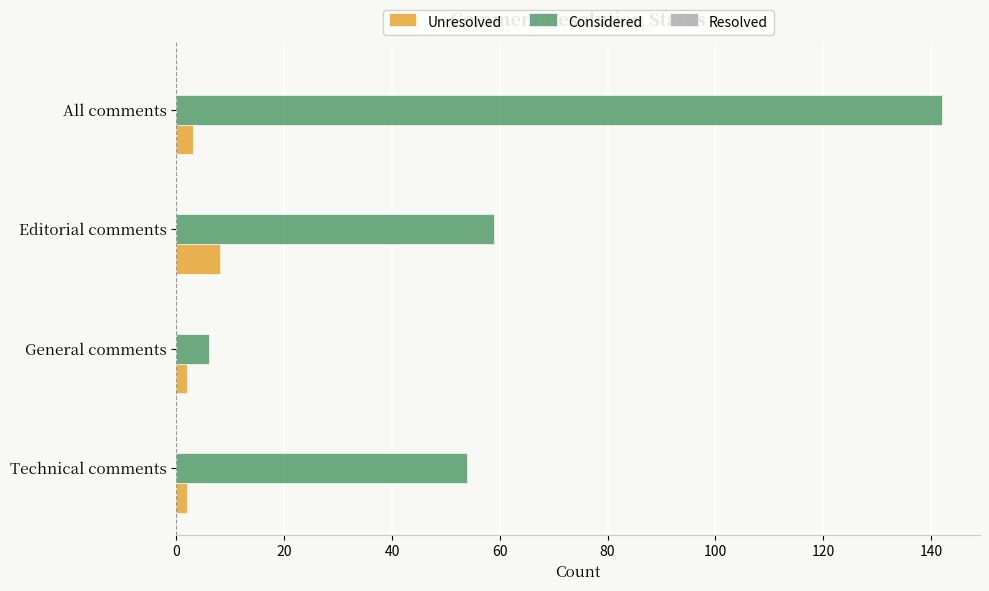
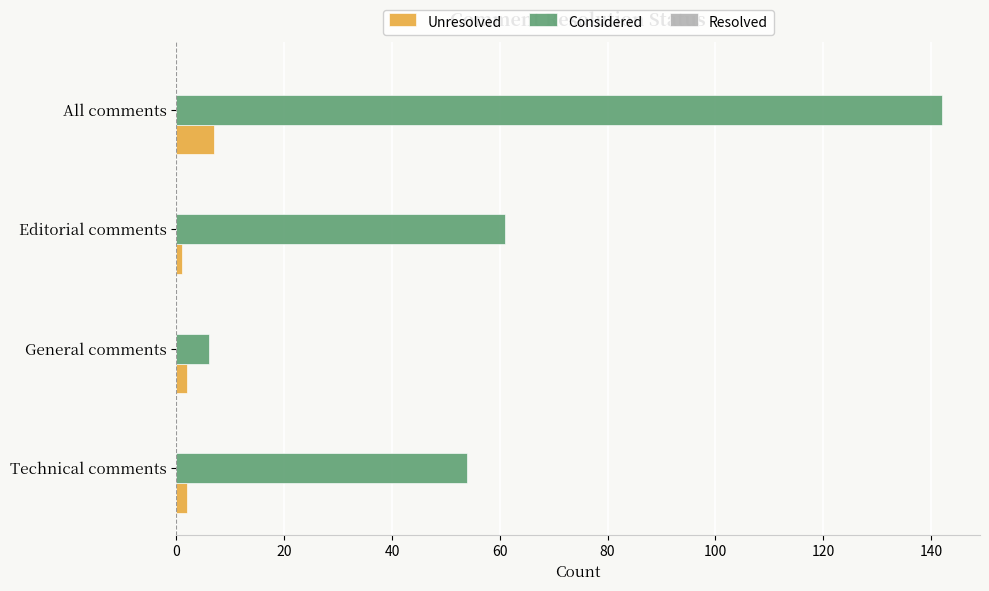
  {
    "Unresolved": {
-     "All comments": 3,
-     "Editorial comments": 8,
+     "All comments": 7,
+     "Editorial comments": 1,
      "General comments": 2,
      "Technical comments": 2
    },
    "Considered": {
      "All comments": 142,
-     "Editorial comments": 59,
+     "Editorial comments": 61,
      "General comments": 6,
      "Technical comments": 54
    },
    "Resolved": {
      "All comments": 0,
      "Editorial comments": 0,
      "General comments": 0,
      "Technical comments": 0
    }
  }
